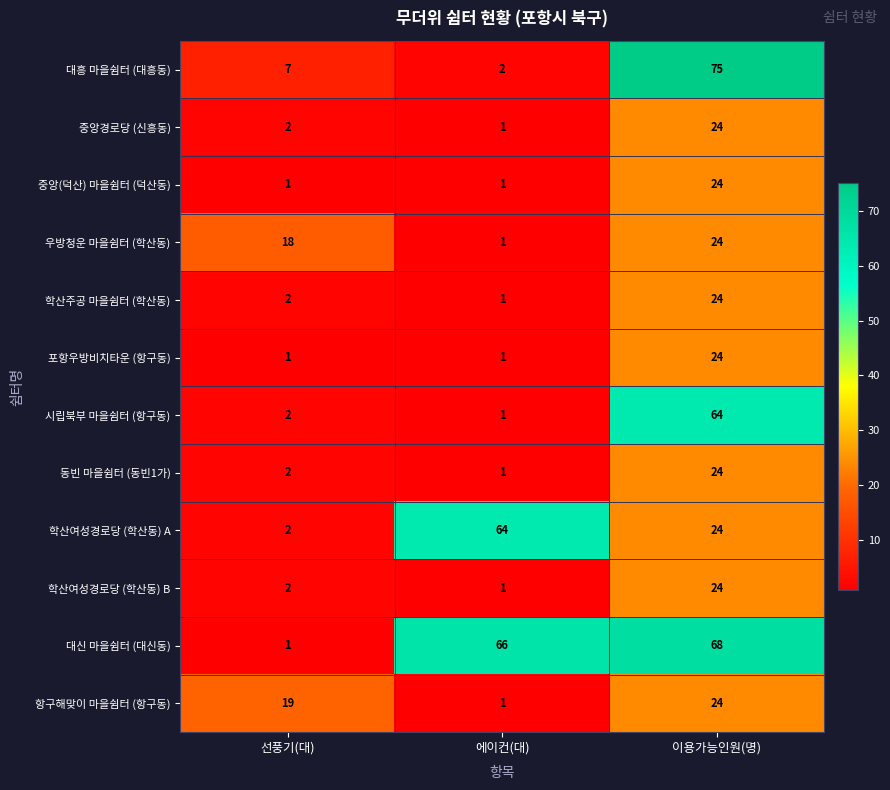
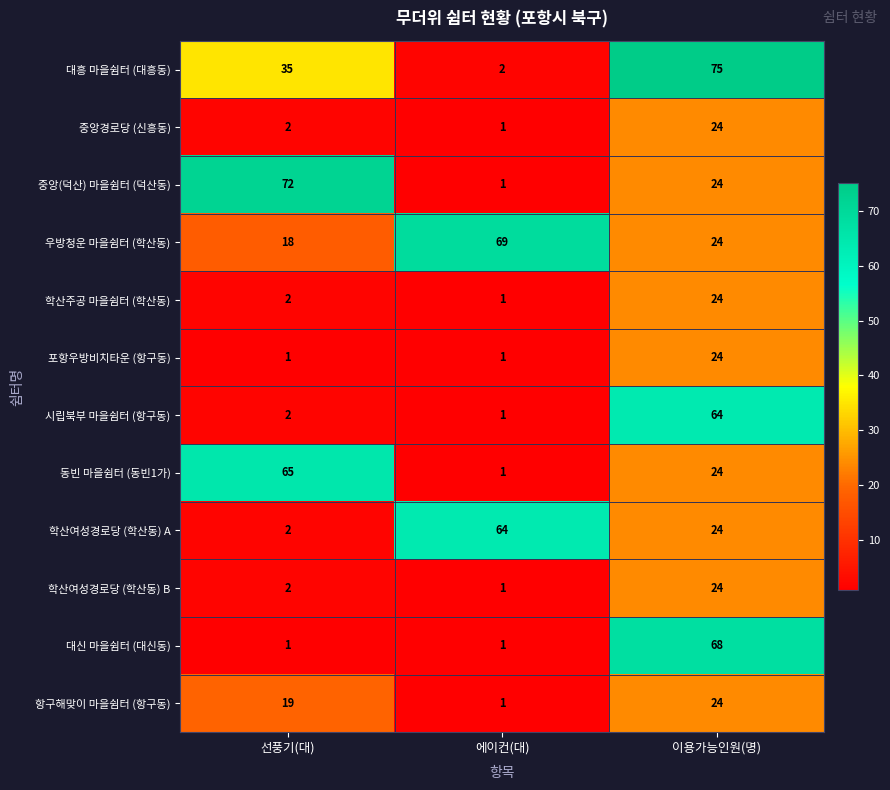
  {
    "대흥 마을쉼터 (대흥동)": {
-     "선풍기(대)": 7,
+     "선풍기(대)": 35,
      "에이컨(대)": 2,
      "이용가능인원(명)": 75
    },
    "중앙경로당 (신흥동)": {
      "선풍기(대)": 2,
      "에이컨(대)": 1,
      "이용가능인원(명)": 24
    },
    "중앙(덕산) 마을쉼터 (덕산동)": {
-     "선풍기(대)": 1,
+     "선풍기(대)": 72,
      "에이컨(대)": 1,
      "이용가능인원(명)": 24
    },
    "우방청운 마을쉼터 (학산동)": {
      "선풍기(대)": 18,
-     "에이컨(대)": 1,
+     "에이컨(대)": 69,
      "이용가능인원(명)": 24
    },
    "학산주공 마을쉼터 (학산동)": {
      "선풍기(대)": 2,
      "에이컨(대)": 1,
      "이용가능인원(명)": 24
    },
    "포항우방비치타운 (항구동)": {
      "선풍기(대)": 1,
      "에이컨(대)": 1,
      "이용가능인원(명)": 24
    },
    "시립북부 마을쉼터 (항구동)": {
      "선풍기(대)": 2,
      "에이컨(대)": 1,
      "이용가능인원(명)": 64
    },
    "동빈 마을쉼터 (동빈1가)": {
-     "선풍기(대)": 2,
+     "선풍기(대)": 65,
      "에이컨(대)": 1,
      "이용가능인원(명)": 24
    },
    "학산여성경로당 (학산동) A": {
      "선풍기(대)": 2,
      "에이컨(대)": 64,
      "이용가능인원(명)": 24
    },
    "학산여성경로당 (학산동) B": {
      "선풍기(대)": 2,
      "에이컨(대)": 1,
      "이용가능인원(명)": 24
    },
    "대신 마을쉼터 (대신동)": {
      "선풍기(대)": 1,
-     "에이컨(대)": 66,
+     "에이컨(대)": 1,
      "이용가능인원(명)": 68
    },
    "항구해맞이 마을쉼터 (항구동)": {
      "선풍기(대)": 19,
      "에이컨(대)": 1,
      "이용가능인원(명)": 24
    }
  }
